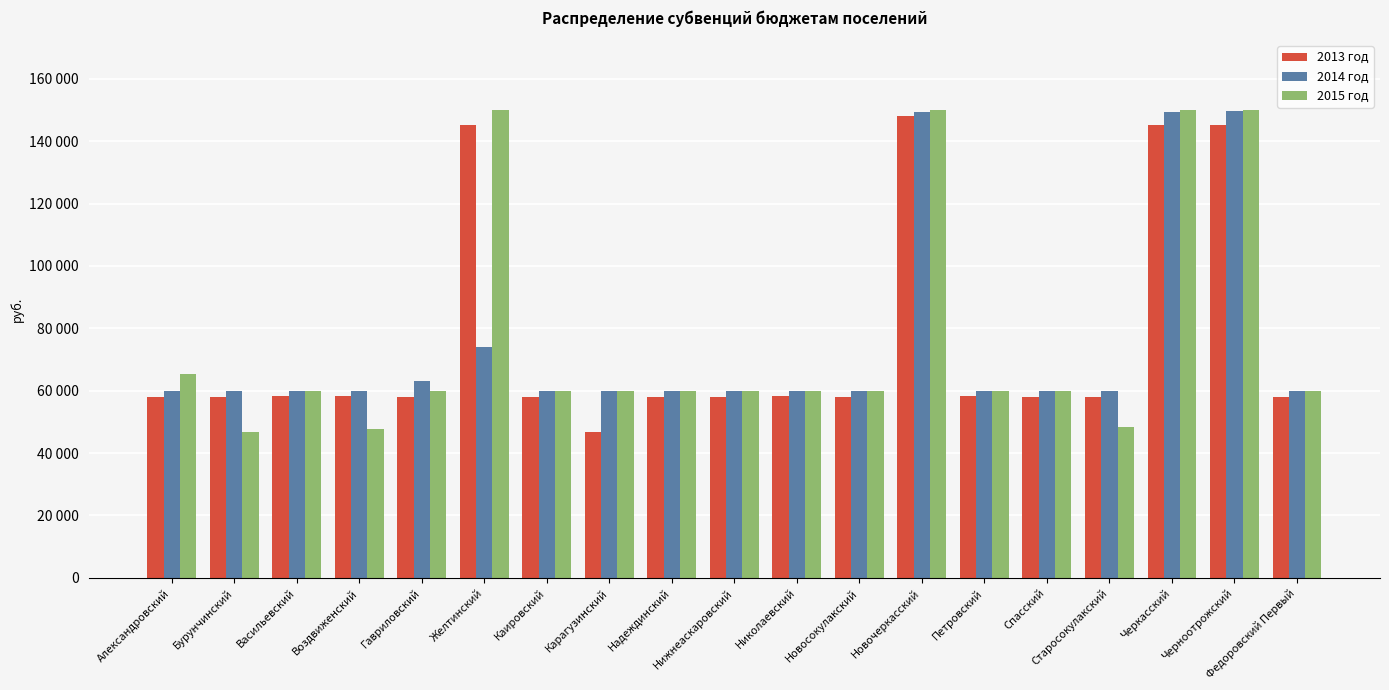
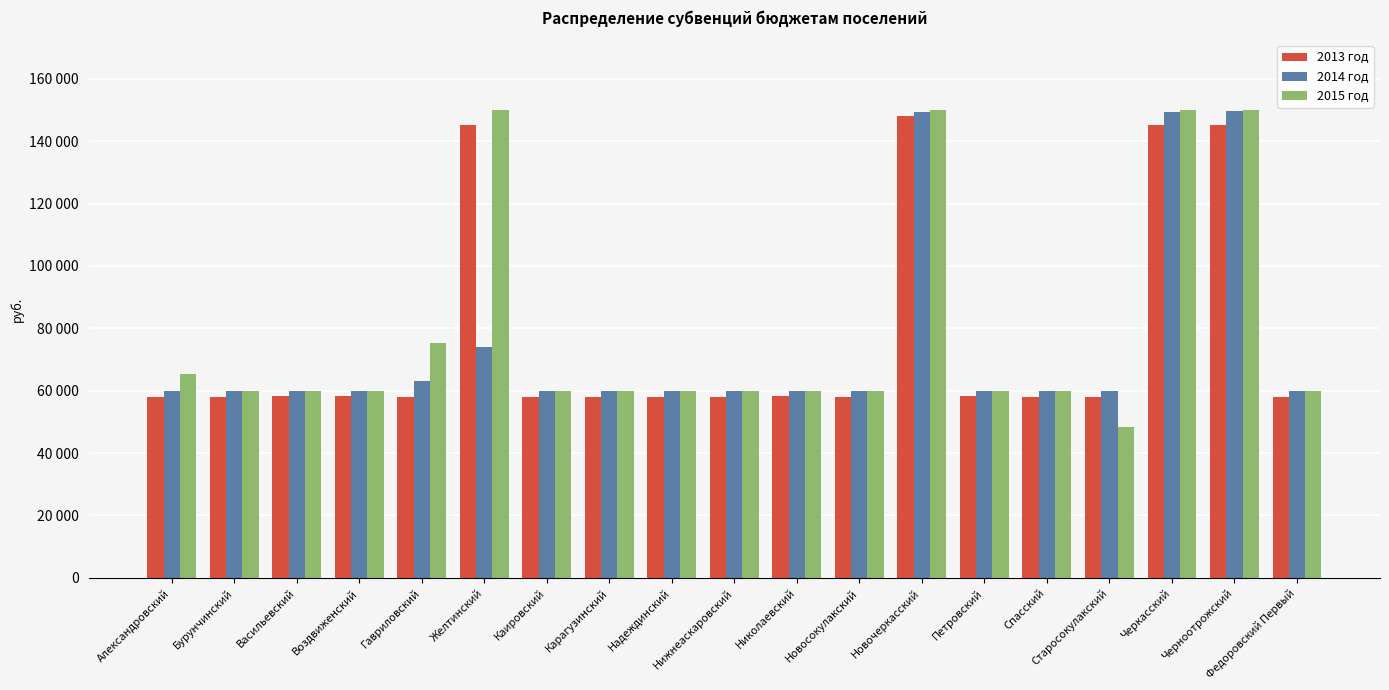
  {
    "2013 год": {
      "Александровский": 58000,
      "Бурунчинский": 58000,
      "Васильевский": 58000,
      "Воздвиженский": 58000,
      "Гавриловский": 58000,
      "Желтинский": 145000,
      "Каировский": 58000,
-     "Карагузинский": 47000,
+     "Карагузинский": 58000,
      "Надеждинский": 58000,
      "Нижнеаскаровский": 58000,
      "Николаевский": 58000,
      "Новосокулакский": 58000,
      "Новочеркасский": 148000,
      "Петровский": 58000,
      "Спасский": 58000,
      "Старосокулакский": 58000,
      "Черкасский": 145000,
      "Черноотрожский": 145000,
      "Федоровский Первый": 58000
    },
    "2014 год": {
      "Александровский": 60000,
      "Бурунчинский": 60000,
      "Васильевский": 60000,
      "Воздвиженский": 60000,
      "Гавриловский": 63000,
      "Желтинский": 74000,
      "Каировский": 60000,
      "Карагузинский": 60000,
      "Надеждинский": 60000,
      "Нижнеаскаровский": 60000,
      "Николаевский": 60000,
      "Новосокулакский": 60000,
      "Новочеркасский": 150000,
      "Петровский": 60000,
      "Спасский": 60000,
      "Старосокулакский": 60000,
      "Черкасский": 150000,
      "Черноотрожский": 150000,
      "Федоровский Первый": 60000
    },
    "2015 год": {
      "Александровский": 65000,
-     "Бурунчинский": 47000,
+     "Бурунчинский": 60000,
      "Васильевский": 60000,
-     "Воздвиженский": 48000,
-     "Гавриловский": 60000,
+     "Воздвиженский": 60000,
+     "Гавриловский": 75000,
      "Желтинский": 150000,
      "Каировский": 60000,
      "Карагузинский": 60000,
      "Надеждинский": 60000,
      "Нижнеаскаровский": 60000,
      "Николаевский": 60000,
      "Новосокулакский": 60000,
      "Новочеркасский": 150000,
      "Петровский": 60000,
      "Спасский": 60000,
      "Старосокулакский": 48000,
      "Черкасский": 150000,
      "Черноотрожский": 150000,
      "Федоровский Первый": 60000
    }
  }
